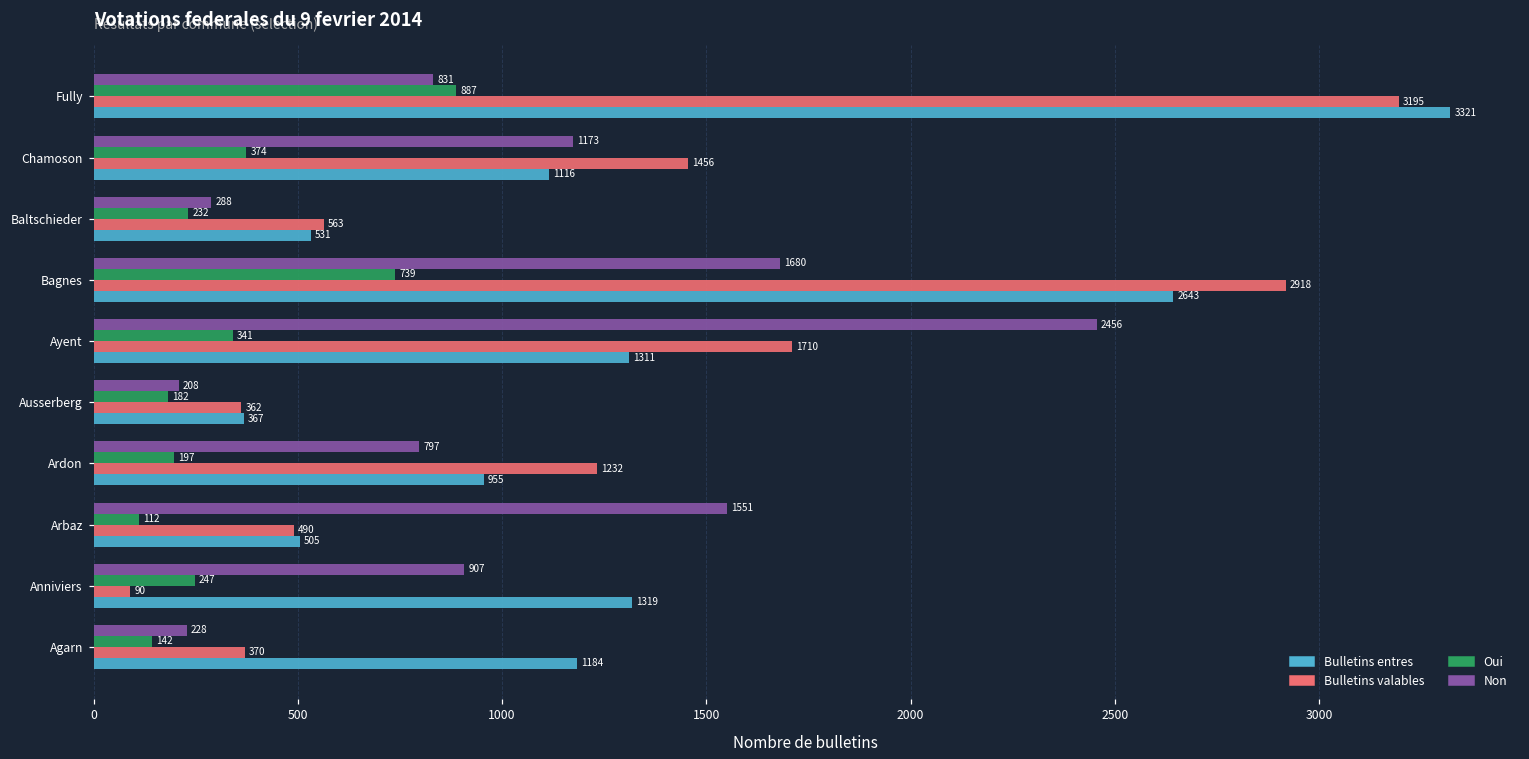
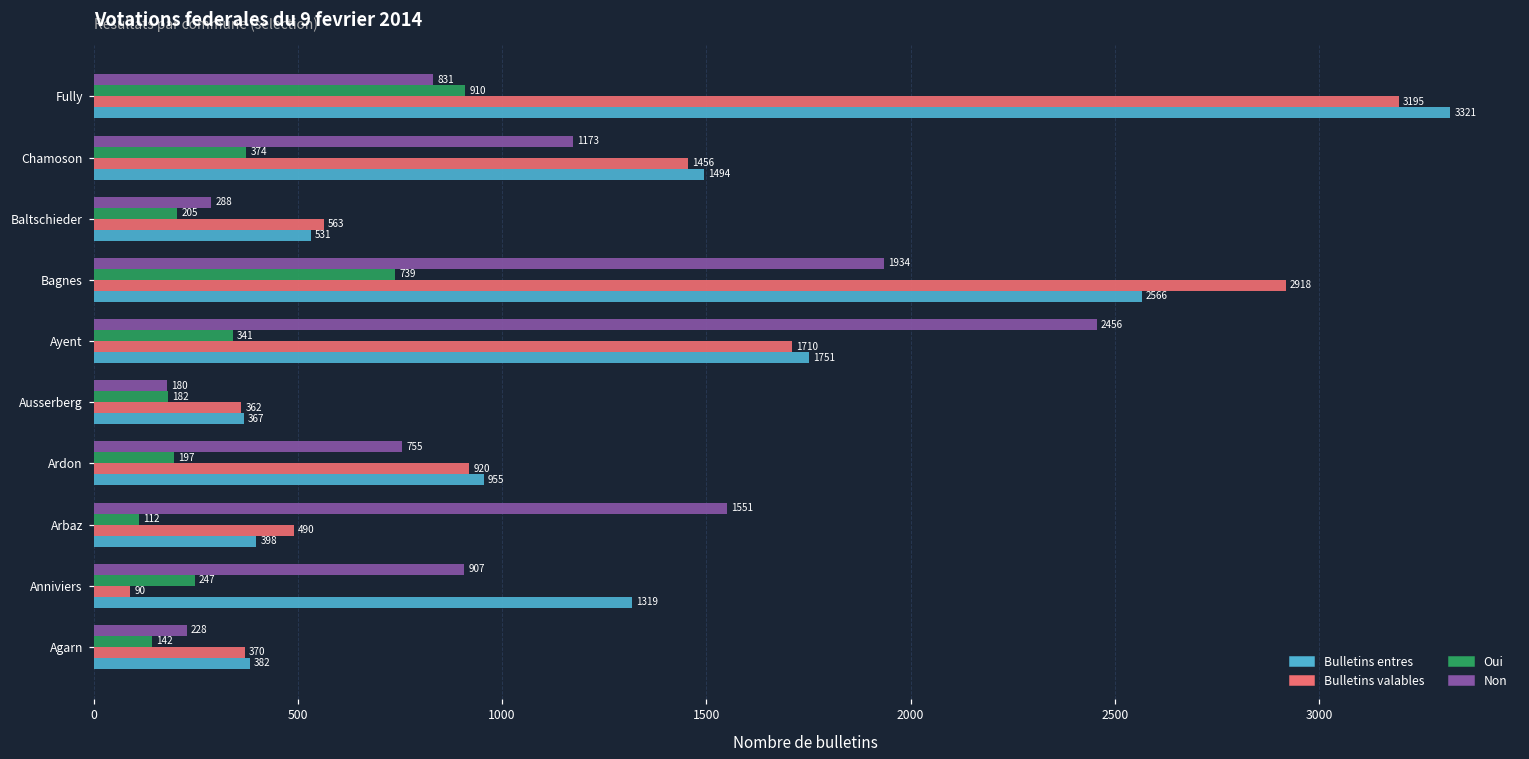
  {
    "Bulletins entres": {
      "Fully": 3321,
-     "Chamoson": 1116,
+     "Chamoson": 1494,
      "Baltschieder": 531,
-     "Bagnes": 2643,
-     "Ayent": 1311,
+     "Bagnes": 2566,
+     "Ayent": 1751,
      "Ausserberg": 367,
      "Ardon": 955,
-     "Arbaz": 505,
+     "Arbaz": 398,
      "Anniviers": 1319,
-     "Agarn": 1184
+     "Agarn": 382
    },
    "Bulletins valables": {
      "Fully": 3195,
      "Chamoson": 1456,
      "Baltschieder": 563,
      "Bagnes": 2918,
      "Ayent": 1710,
      "Ausserberg": 362,
-     "Ardon": 1232,
+     "Ardon": 920,
      "Arbaz": 490,
      "Anniviers": 90,
      "Agarn": 370
    },
    "Oui": {
-     "Fully": 887,
+     "Fully": 910,
      "Chamoson": 374,
-     "Baltschieder": 232,
+     "Baltschieder": 205,
      "Bagnes": 739,
      "Ayent": 341,
      "Ausserberg": 182,
      "Ardon": 197,
      "Arbaz": 112,
      "Anniviers": 247,
      "Agarn": 142
    },
    "Non": {
      "Fully": 831,
      "Chamoson": 1173,
      "Baltschieder": 288,
-     "Bagnes": 1680,
+     "Bagnes": 1934,
      "Ayent": 2456,
-     "Ausserberg": 208,
-     "Ardon": 797,
+     "Ausserberg": 180,
+     "Ardon": 755,
      "Arbaz": 1551,
      "Anniviers": 907,
      "Agarn": 228
    }
  }
